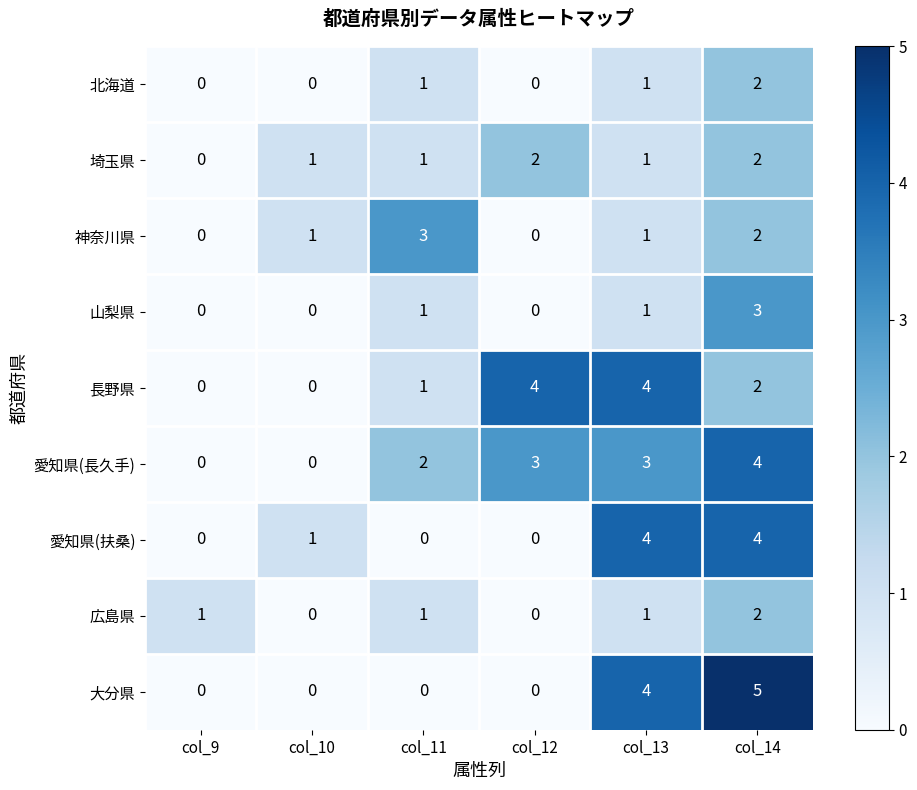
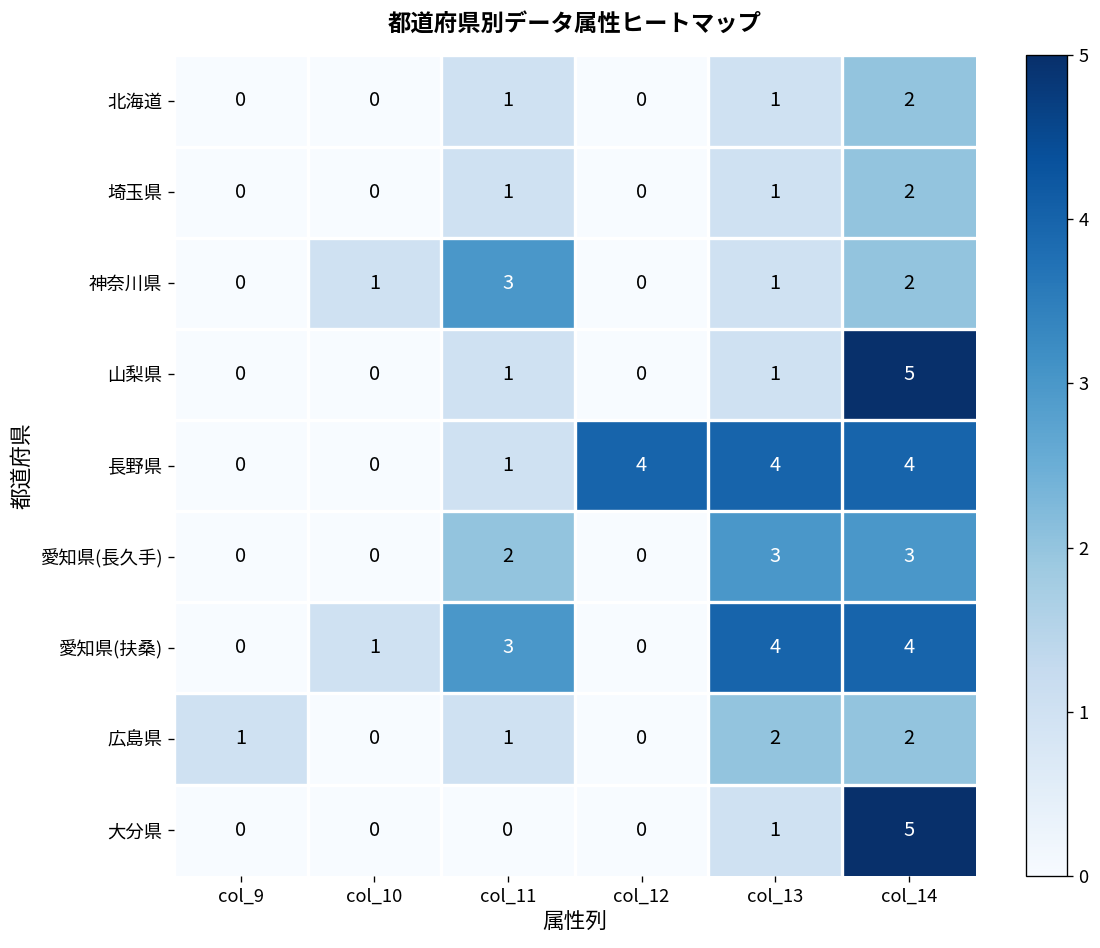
  {
    "北海道": {
      "col_9": 0,
      "col_10": 0,
      "col_11": 1,
      "col_12": 0,
      "col_13": 1,
      "col_14": 2
    },
    "埼玉県": {
      "col_9": 0,
-     "col_10": 1,
+     "col_10": 0,
      "col_11": 1,
-     "col_12": 2,
+     "col_12": 0,
      "col_13": 1,
      "col_14": 2
    },
    "神奈川県": {
      "col_9": 0,
      "col_10": 1,
      "col_11": 3,
      "col_12": 0,
      "col_13": 1,
      "col_14": 2
    },
    "山梨県": {
      "col_9": 0,
      "col_10": 0,
      "col_11": 1,
      "col_12": 0,
      "col_13": 1,
-     "col_14": 3
+     "col_14": 5
    },
    "長野県": {
      "col_9": 0,
      "col_10": 0,
      "col_11": 1,
      "col_12": 4,
      "col_13": 4,
-     "col_14": 2
+     "col_14": 4
    },
    "愛知県(長久手)": {
      "col_9": 0,
      "col_10": 0,
      "col_11": 2,
-     "col_12": 3,
+     "col_12": 0,
      "col_13": 3,
-     "col_14": 4
+     "col_14": 3
    },
    "愛知県(扶桑)": {
      "col_9": 0,
      "col_10": 1,
-     "col_11": 0,
+     "col_11": 3,
      "col_12": 0,
      "col_13": 4,
      "col_14": 4
    },
    "広島県": {
      "col_9": 1,
      "col_10": 0,
      "col_11": 1,
      "col_12": 0,
-     "col_13": 1,
+     "col_13": 2,
      "col_14": 2
    },
    "大分県": {
      "col_9": 0,
      "col_10": 0,
      "col_11": 0,
      "col_12": 0,
-     "col_13": 4,
+     "col_13": 1,
      "col_14": 5
    }
  }
